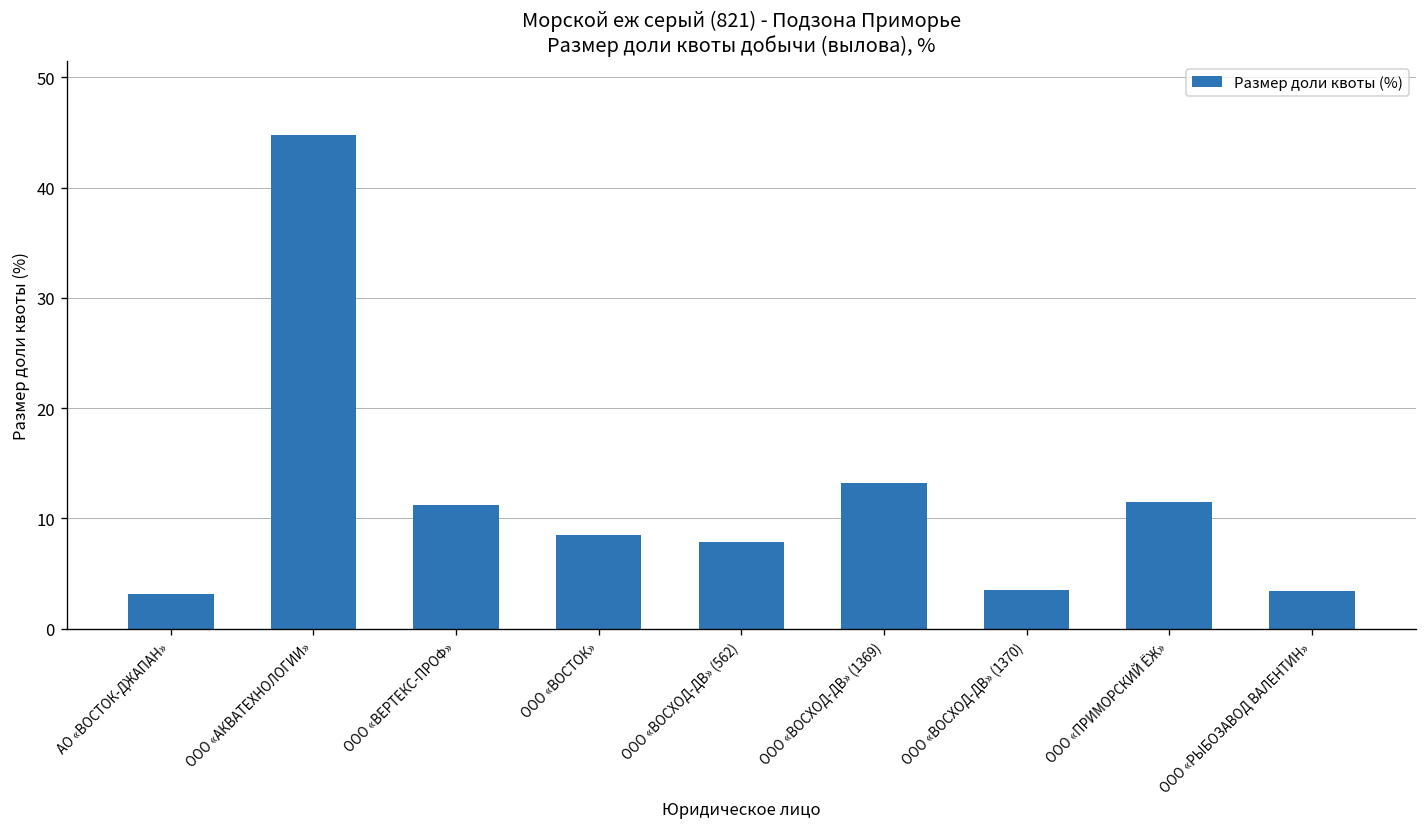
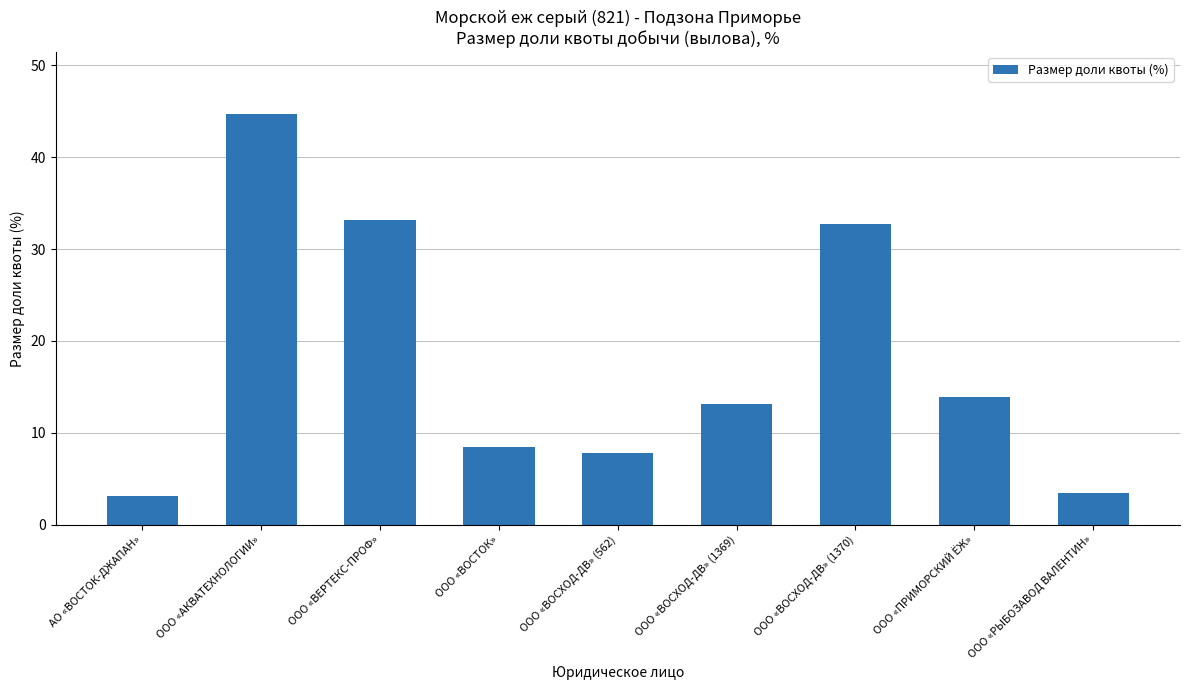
  {
    "АО «ВОСТОК-ДЖАПАН»": 3,
    "ООО «АКВАТЕХНОЛОГИИ»": 45,
-   "ООО «ВЕРТЕКС-ПРОФ»": 11,
+   "ООО «ВЕРТЕКС-ПРОФ»": 33,
    "ООО «ВОСТОК»": 9,
    "ООО «ВОСХОД-ДВ» (562)": 8,
    "ООО «ВОСХОД-ДВ» (1369)": 13,
-   "ООО «ВОСХОД-ДВ» (1370)": 4,
-   "ООО «ПРИМОРСКИЙ ЁЖ»": 11,
+   "ООО «ВОСХОД-ДВ» (1370)": 33,
+   "ООО «ПРИМОРСКИЙ ЁЖ»": 14,
    "ООО «РЫБОЗАВОД ВАЛЕНТИН»": 3
  }
